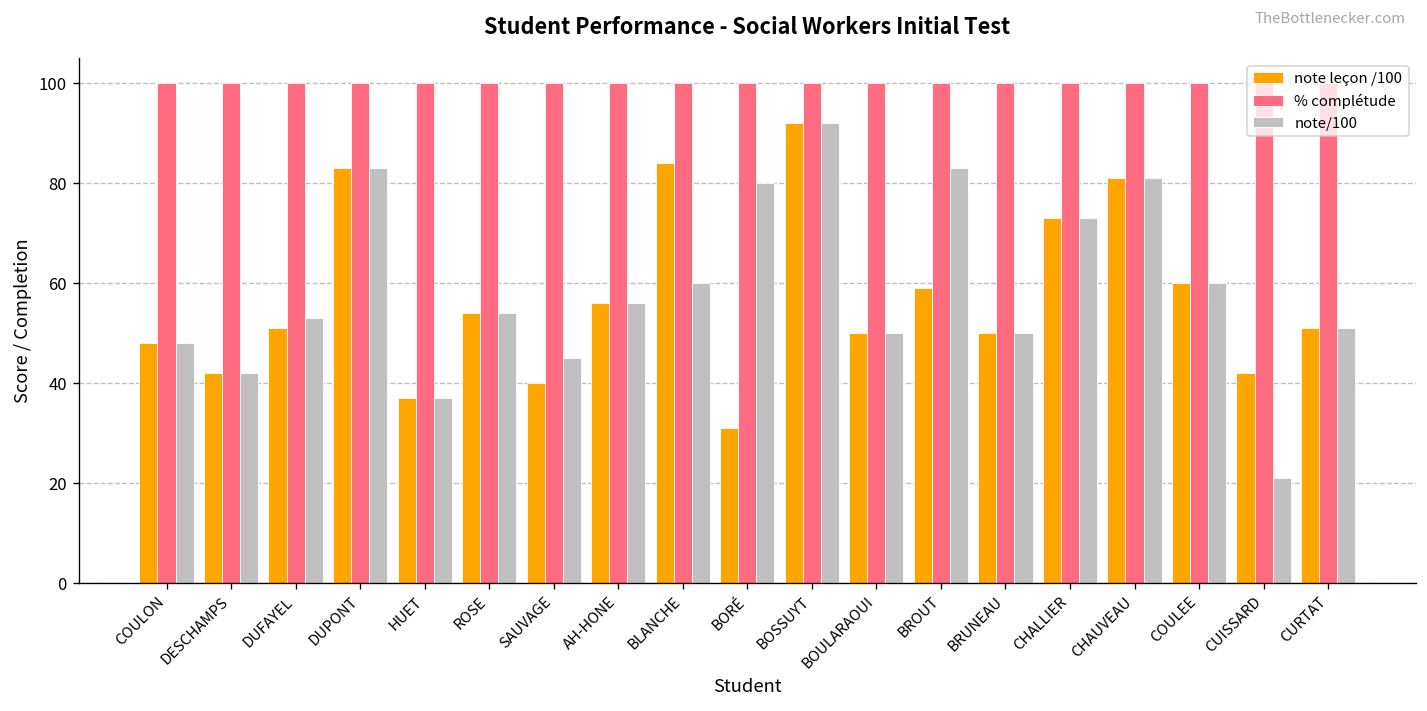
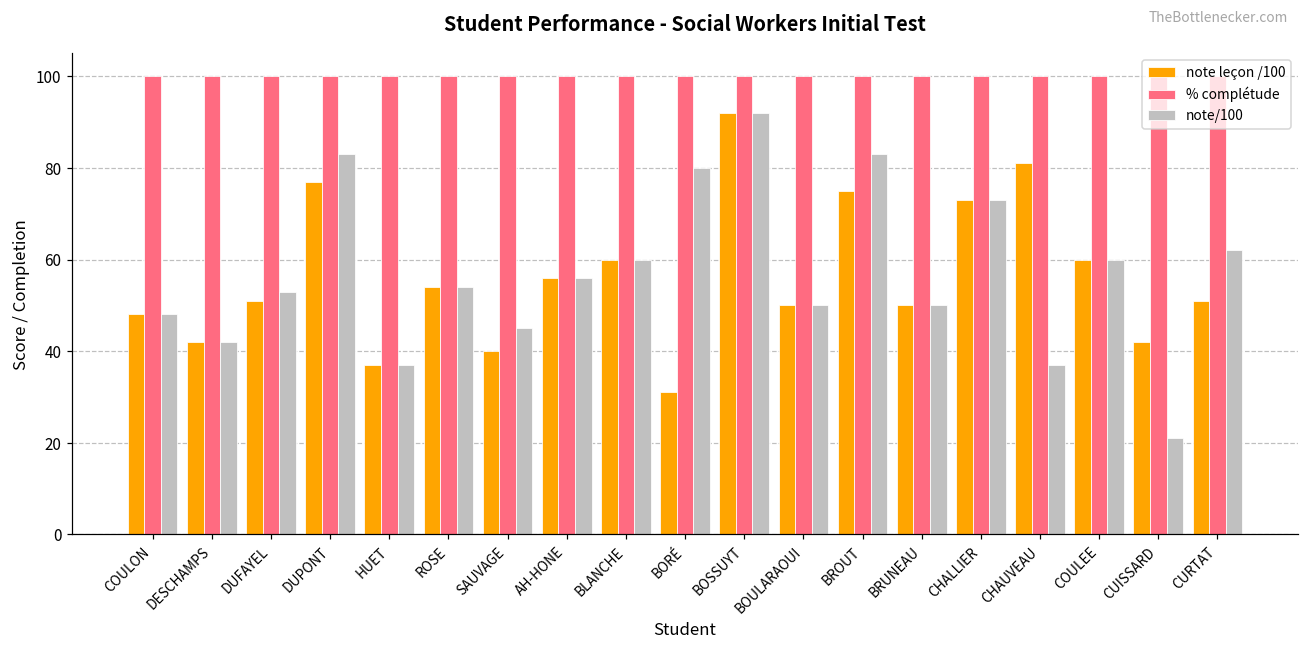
  {
    "note leçon /100": {
      "COULON": 48,
      "DESCHAMPS": 42,
      "DUFAYEL": 51,
-     "DUPONT": 83,
+     "DUPONT": 77,
      "HUET": 37,
      "ROSE": 54,
      "SAUVAGE": 40,
      "AH-HONE": 56,
-     "BLANCHE": 84,
+     "BLANCHE": 60,
      "BORÉ": 31,
      "BOSSUYT": 92,
      "BOULARAOUI": 50,
-     "BROUT": 59,
+     "BROUT": 75,
      "BRUNEAU": 50,
      "CHALLIER": 73,
      "CHAUVEAU": 81,
      "COULEE": 60,
      "CUISSARD": 42,
      "CURTAT": 51
    },
    "% complétude": {
      "COULON": 100,
      "DESCHAMPS": 100,
      "DUFAYEL": 100,
      "DUPONT": 100,
      "HUET": 100,
      "ROSE": 100,
      "SAUVAGE": 100,
      "AH-HONE": 100,
      "BLANCHE": 100,
      "BORÉ": 100,
      "BOSSUYT": 100,
      "BOULARAOUI": 100,
      "BROUT": 100,
      "BRUNEAU": 100,
      "CHALLIER": 100,
      "CHAUVEAU": 100,
      "COULEE": 100
    },
    "note/100": {
      "COULON": 48,
      "DESCHAMPS": 42,
      "DUFAYEL": 53,
      "DUPONT": 83,
      "HUET": 37,
      "ROSE": 54,
      "SAUVAGE": 45,
      "AH-HONE": 56,
      "BLANCHE": 60,
      "BORÉ": 80,
      "BOSSUYT": 92,
      "BOULARAOUI": 50,
      "BROUT": 83,
      "BRUNEAU": 50,
      "CHALLIER": 73,
-     "CHAUVEAU": 81,
+     "CHAUVEAU": 37,
      "COULEE": 60,
      "CUISSARD": 21,
-     "CURTAT": 51
+     "CURTAT": 62
    }
  }
